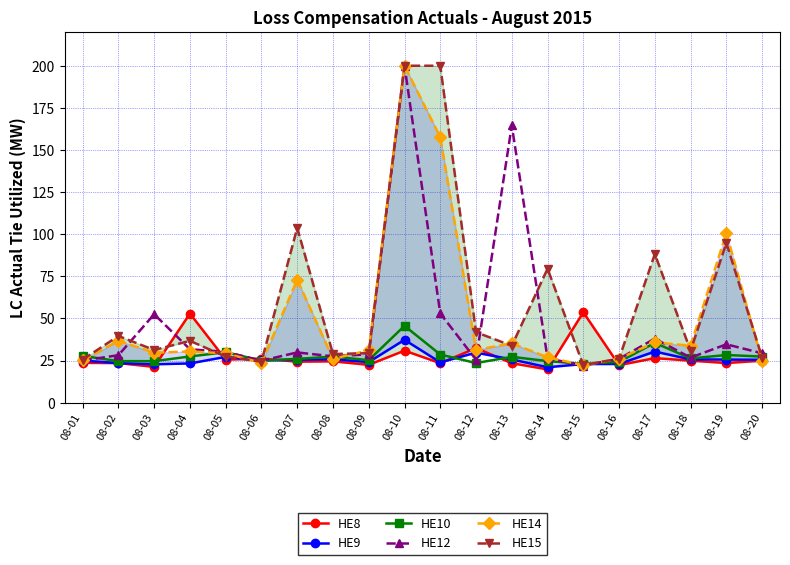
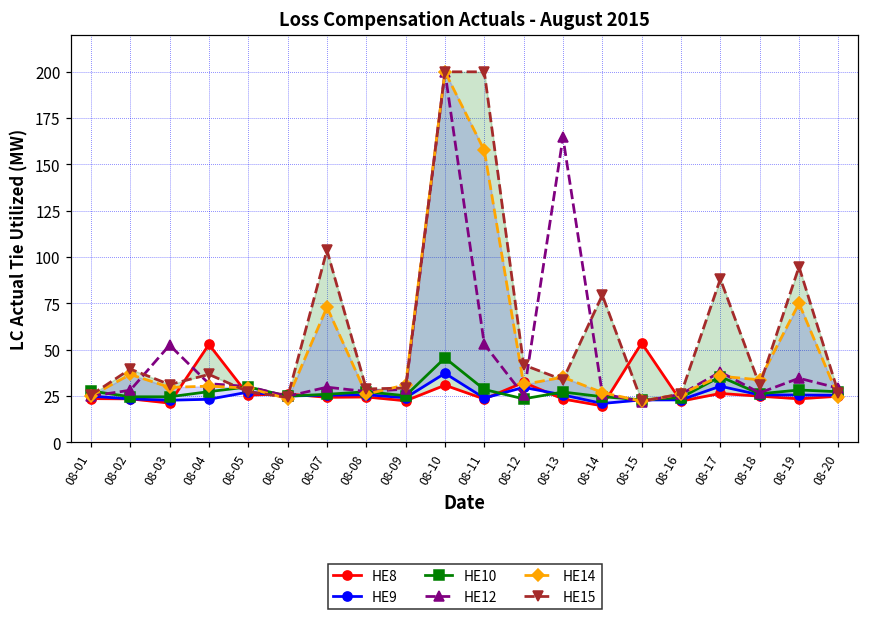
  {
    "HE8": {
      "08-03": 21,
      "08-05": 26,
      "08-09": 22,
      "08-10": 31,
      "08-13": 23,
      "08-17": 26,
      "08-19": 24
    },
    "HE12": {
      "08-02": 28,
      "08-03": 53,
      "08-07": 30,
      "08-11": 53,
      "08-12": 25,
      "08-13": 165,
      "08-17": 38,
      "08-19": 35,
      "08-20": 29
    },
    "HE14": {
-     "08-19": 101
+     "08-19": 75
    },
    "HE15": {
      "08-04": 37
    }
  }
